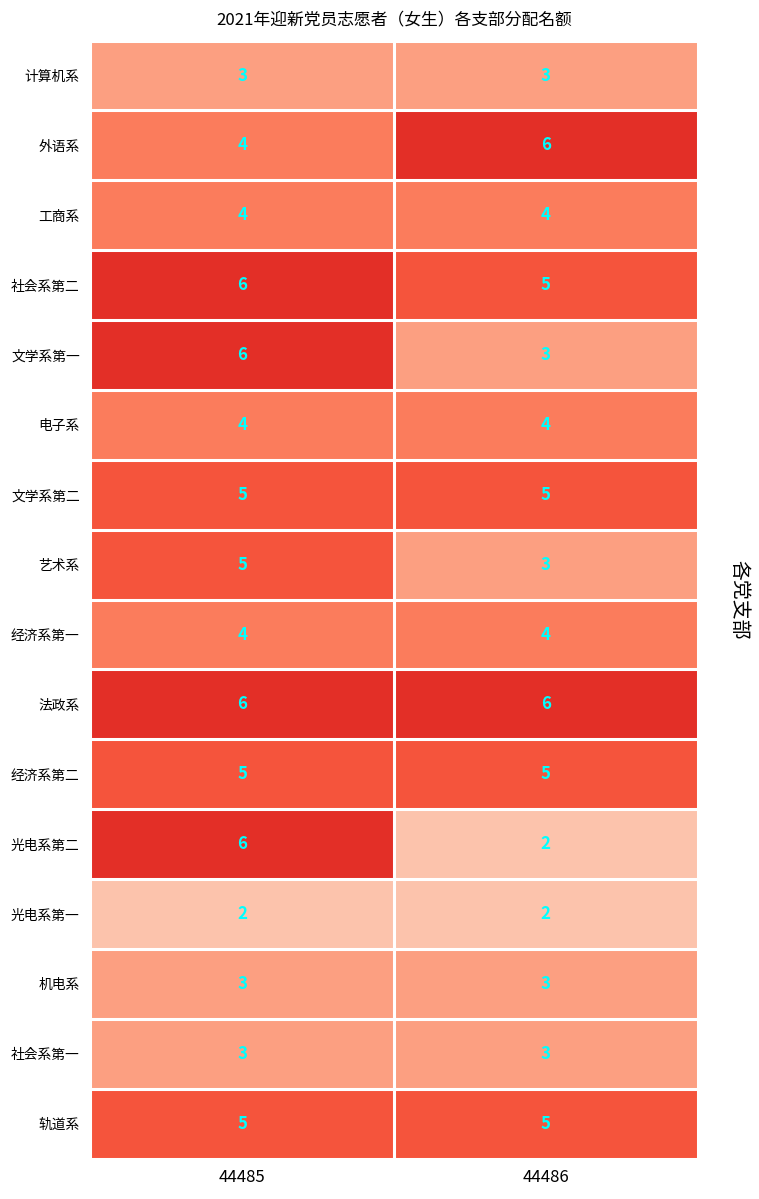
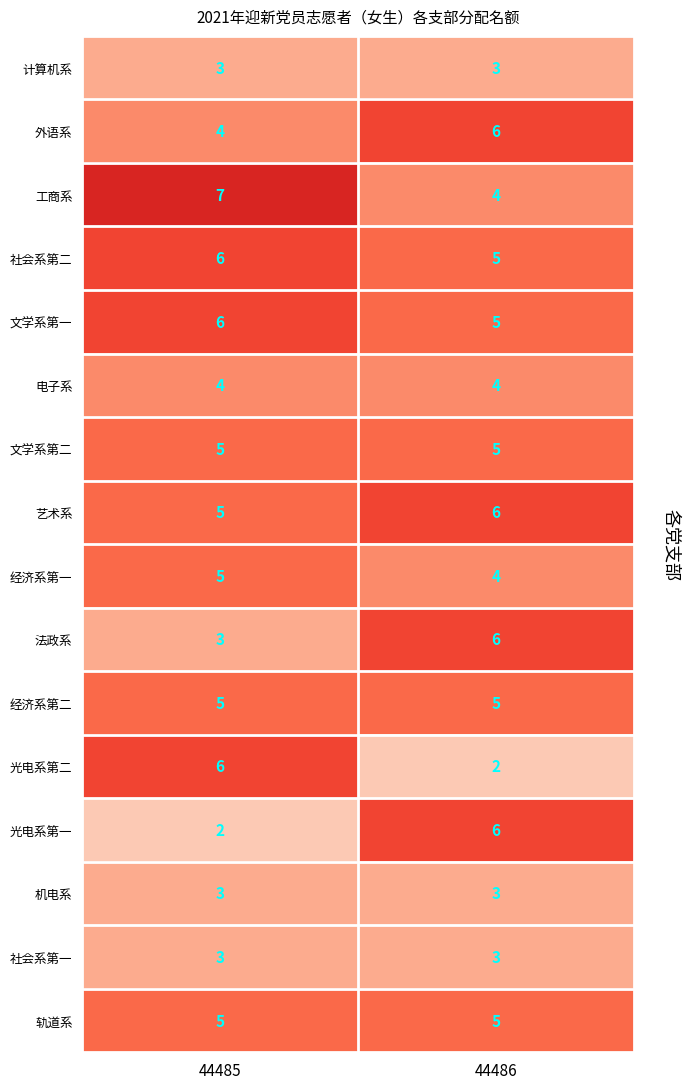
  {
    "计算机系": {
      "44485": 3,
      "44486": 3
    },
    "外语系": {
      "44485": 4,
      "44486": 6
    },
    "工商系": {
-     "44485": 4,
+     "44485": 7,
      "44486": 4
    },
    "社会系第二": {
      "44485": 6,
      "44486": 5
    },
    "文学系第一": {
      "44485": 6,
-     "44486": 3
+     "44486": 5
    },
    "电子系": {
      "44485": 4,
      "44486": 4
    },
    "文学系第二": {
      "44485": 5,
      "44486": 5
    },
    "艺术系": {
      "44485": 5,
-     "44486": 3
+     "44486": 6
    },
    "经济系第一": {
-     "44485": 4,
+     "44485": 5,
      "44486": 4
    },
    "法政系": {
-     "44485": 6,
+     "44485": 3,
      "44486": 6
    },
    "经济系第二": {
      "44485": 5,
      "44486": 5
    },
    "光电系第二": {
      "44485": 6,
      "44486": 2
    },
    "光电系第一": {
      "44485": 2,
-     "44486": 2
+     "44486": 6
    },
    "机电系": {
      "44485": 3,
      "44486": 3
    },
    "社会系第一": {
      "44485": 3,
      "44486": 3
    },
    "轨道系": {
      "44485": 5,
      "44486": 5
    }
  }
